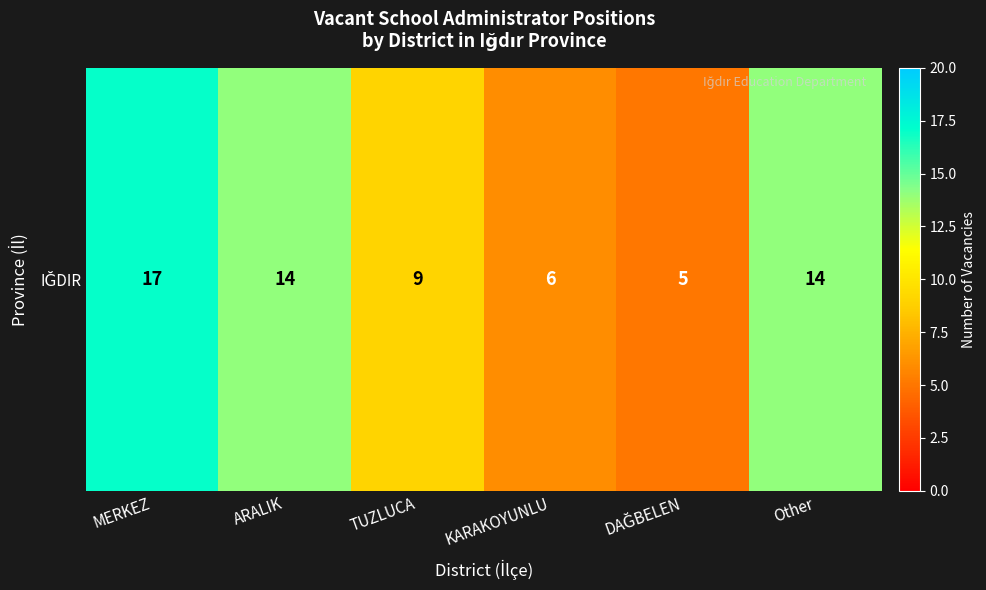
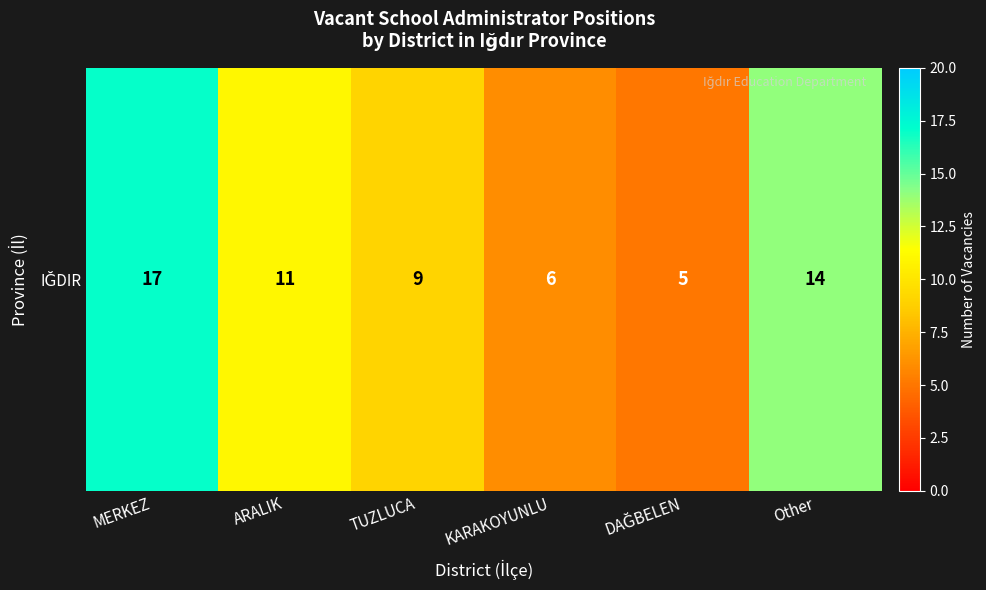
  {
    "IĞDIR": {
      "MERKEZ": 17,
-     "ARALIK": 14,
+     "ARALIK": 11,
      "TUZLUCA": 9,
      "KARAKOYUNLU": 6,
      "DAĞBELEN": 5
    }
  }
